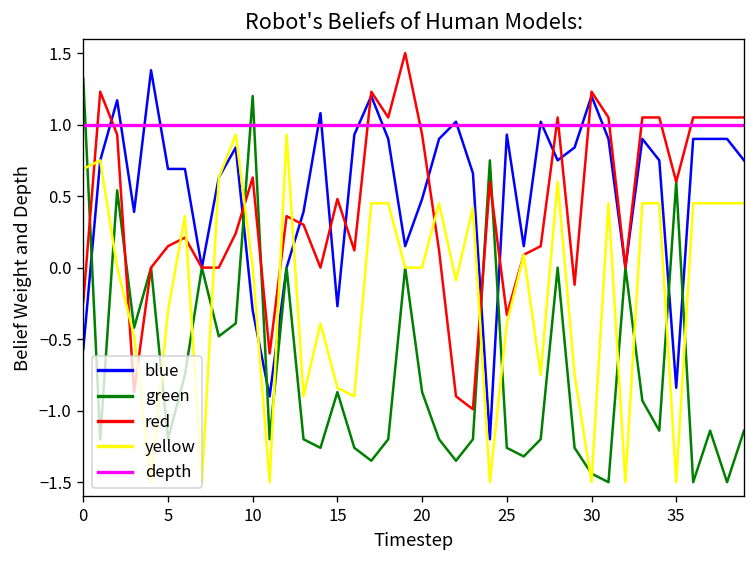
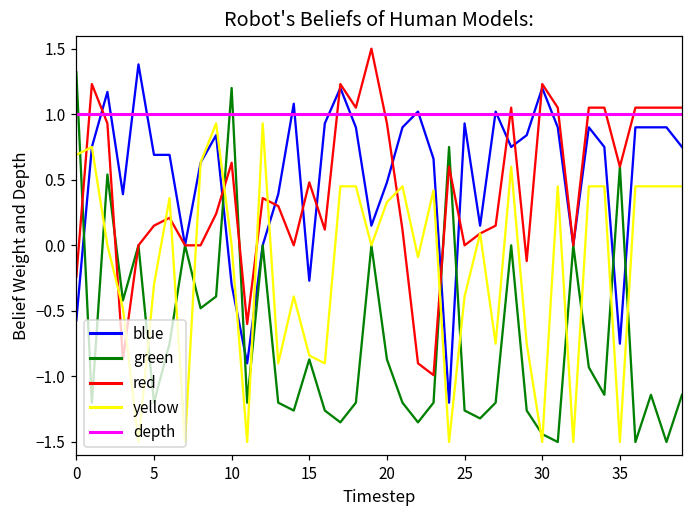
  {
    "blue": {
      "0": -0.57,
      "5": 0.69,
      "10": -0.30,
      "15": -0.27,
      "20": 0.48,
      "25": 0.93,
      "30": 1.20,
-     "35": -0.84
+     "35": -0.75
    },
    "green": {
      "0": 1.32,
      "10": 1.20,
      "15": -0.87,
      "20": -0.87,
      "25": -1.26,
      "30": -1.44
    },
    "red": {
      "0": -0.24,
      "5": 0.15,
      "10": 0.63,
      "15": 0.48,
      "20": 0.93,
-     "25": -0.33,
+     "25": 0.00,
      "30": 1.23
    },
    "yellow": {
      "0": 0.69,
      "5": -0.30,
      "10": 0.00,
      "15": -0.84,
-     "20": 0.00,
+     "20": 0.33,
      "25": -0.39,
      "30": -1.50,
      "35": -1.50
    },
    "depth": {
      "0": 1.00,
      "5": 1.00,
      "10": 1.00,
      "15": 1.00,
      "20": 1.00,
      "25": 1.00,
      "30": 1.00,
      "35": 1.00
    }
  }
